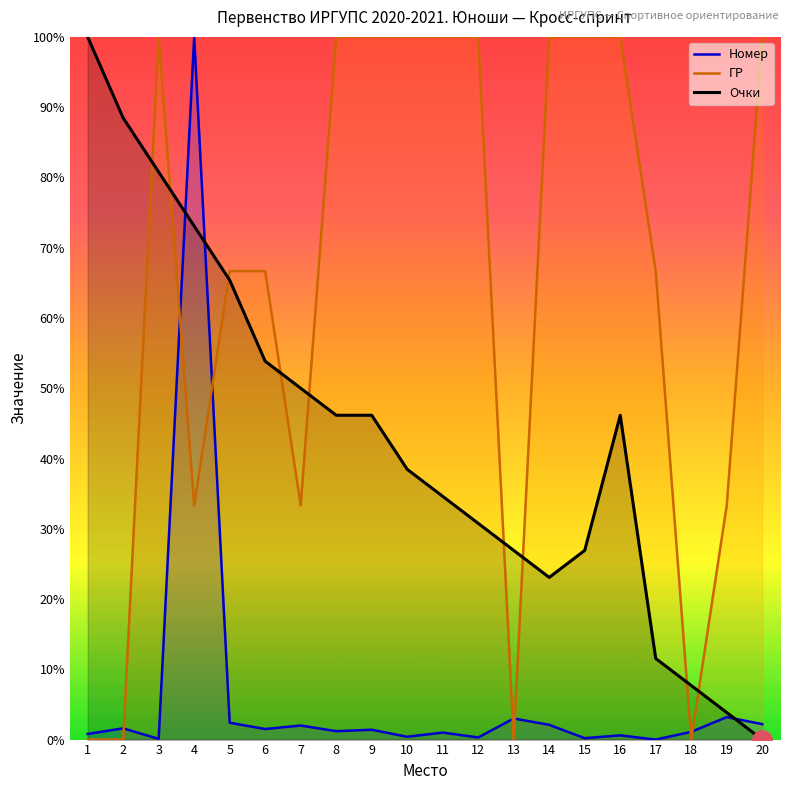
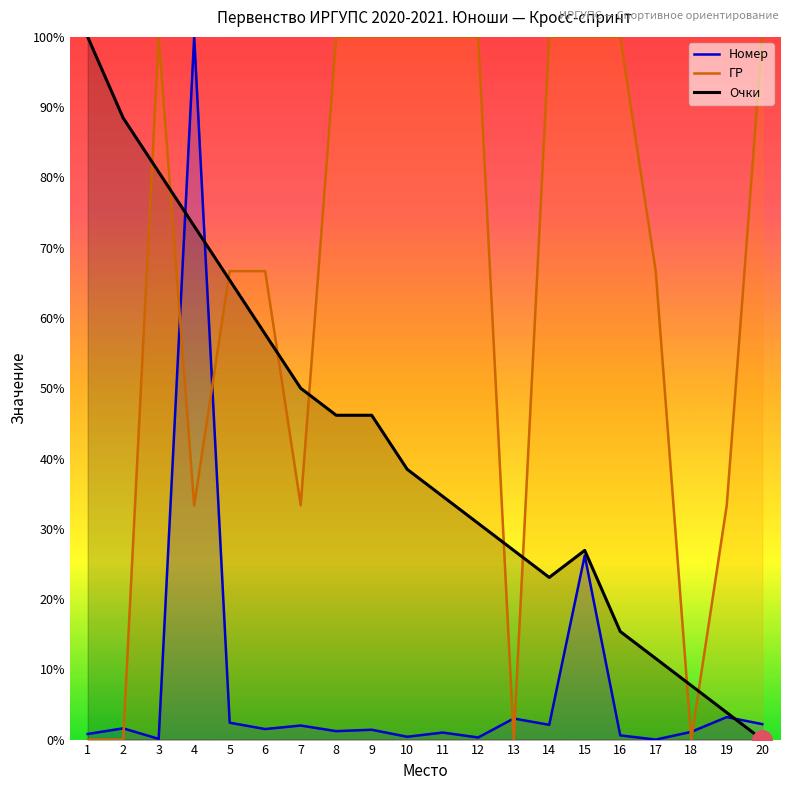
  {
    "Номер": {
      "1": "1%",
      "2": "2%",
      "3": "0%",
      "4": "100%",
      "5": "2%",
      "6": "2%",
      "7": "2%",
      "8": "1%",
      "9": "1%",
      "10": "0%",
      "11": "1%",
      "12": "0%",
      "13": "3%",
      "14": "2%",
-     "15": "0%",
+     "15": "26%",
      "16": "1%",
      "17": "0%",
      "18": "1%",
      "19": "3%",
      "20": "2%"
    },
    "ГР": {
      "1": "0%",
      "2": "0%",
      "3": "100%",
      "4": "33%",
      "5": "67%",
      "6": "67%",
      "7": "33%",
      "8": "100%",
      "9": "100%",
      "10": "100%",
      "11": "100%",
      "12": "100%",
      "13": "0%",
      "14": "100%",
      "15": "100%",
      "16": "100%",
      "17": "67%",
      "18": "0%",
      "19": "33%",
      "20": "100%"
    },
    "Очки": {
      "1": "100%",
      "2": "88%",
      "3": "81%",
      "4": "73%",
      "5": "65%",
-     "6": "54%",
+     "6": "58%",
      "7": "50%",
      "8": "46%",
      "9": "46%",
      "10": "38%",
      "11": "35%",
      "12": "31%",
      "13": "27%",
      "14": "23%",
      "15": "27%",
-     "16": "46%",
+     "16": "15%",
      "17": "12%",
      "18": "8%",
      "19": "4%"
    }
  }
